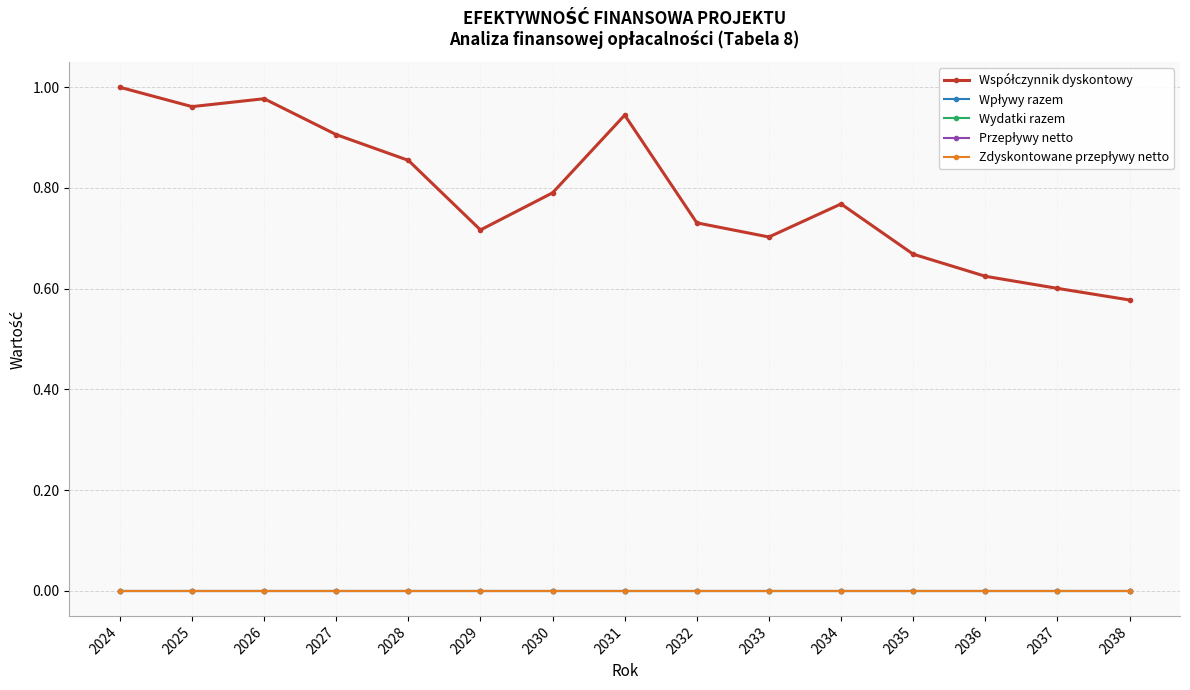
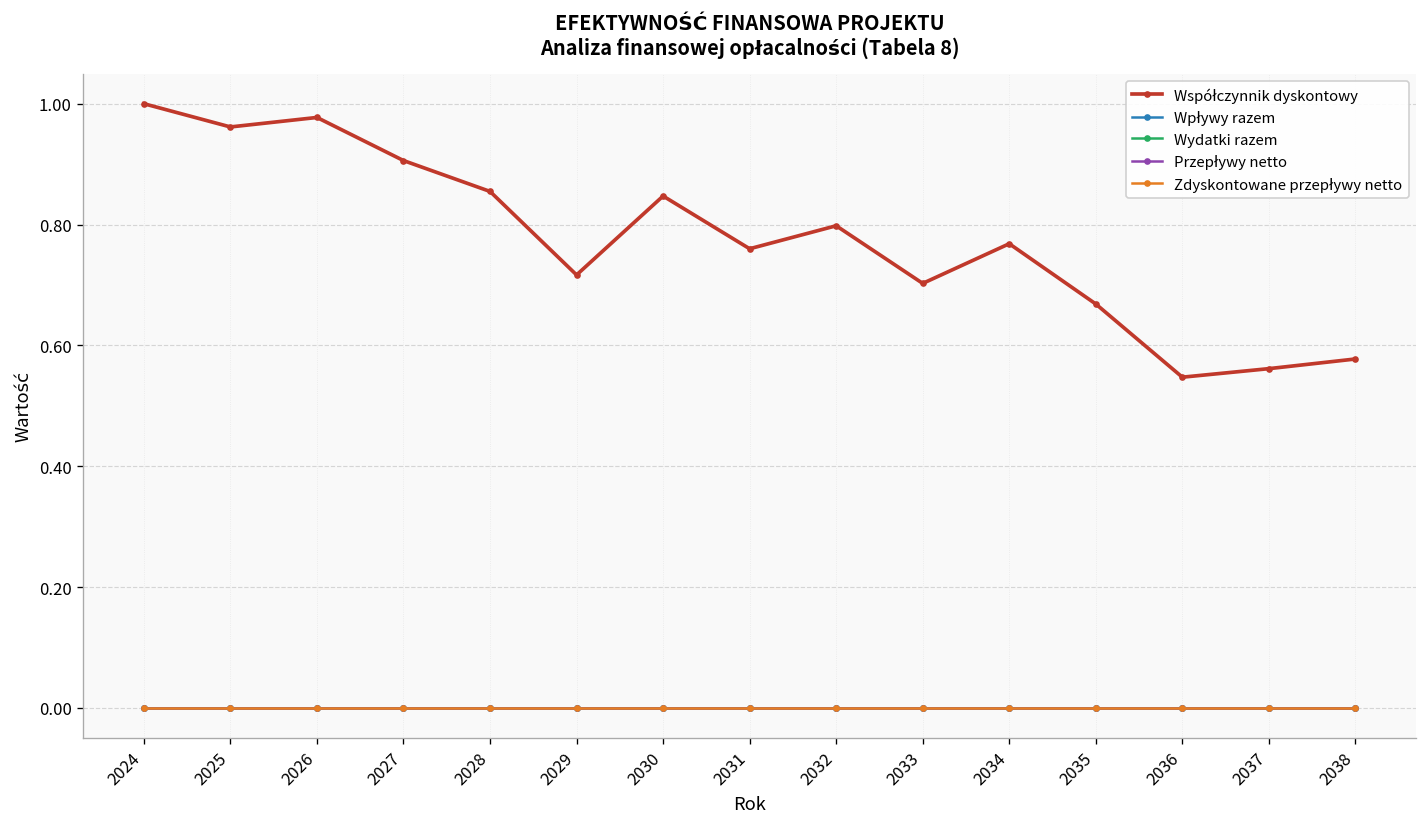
  {
    "Współczynnik dyskontowy": {
      "2024": 1.00,
      "2025": 0.96,
      "2026": 0.98,
      "2027": 0.91,
      "2028": 0.85,
      "2029": 0.72,
-     "2030": 0.79,
-     "2031": 0.94,
-     "2032": 0.73,
+     "2030": 0.85,
+     "2031": 0.76,
+     "2032": 0.80,
      "2033": 0.70,
      "2034": 0.77,
      "2035": 0.67,
-     "2036": 0.62,
-     "2037": 0.60,
+     "2036": 0.55,
+     "2037": 0.56,
      "2038": 0.58
    },
    "Zdyskontowane przepływy netto": {
      "2024": 0.00,
      "2025": 0.00,
      "2026": 0.00,
      "2027": 0.00,
      "2028": 0.00,
      "2029": 0.00,
      "2030": 0.00,
      "2031": 0.00,
      "2032": 0.00,
      "2033": 0.00,
      "2034": 0.00,
      "2035": 0.00,
      "2036": 0.00,
      "2037": 0.00,
      "2038": 0.00
    }
  }
